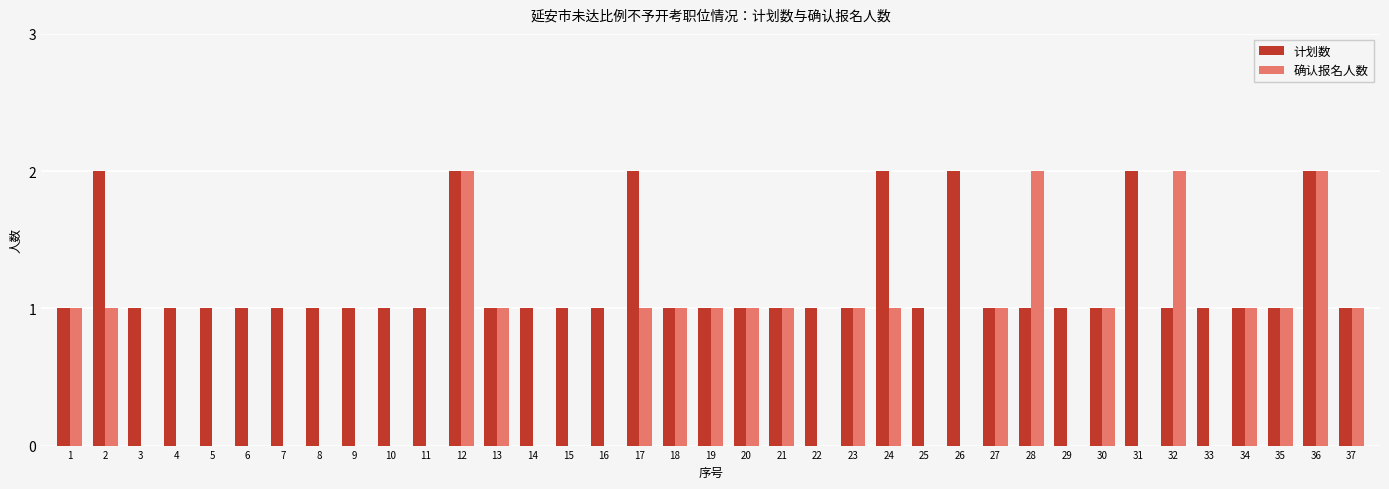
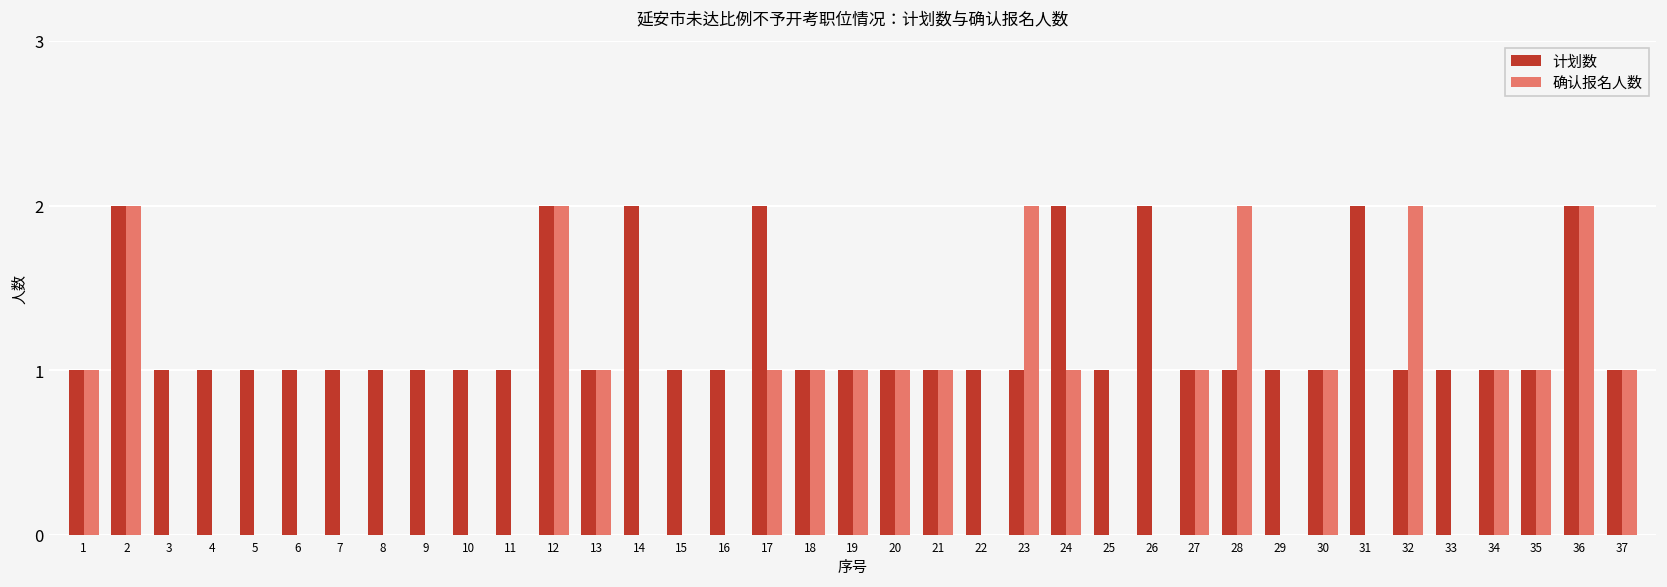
  {
    "计划数": {
      "1": 1,
      "2": 2,
      "3": 1,
      "4": 1,
      "5": 1,
      "6": 1,
      "7": 1,
      "8": 1,
      "9": 1,
      "10": 1,
      "11": 1,
      "12": 2,
      "13": 1,
-     "14": 1,
+     "14": 2,
      "15": 1,
      "16": 1,
      "17": 2,
      "18": 1,
      "19": 1,
      "20": 1,
      "21": 1,
      "22": 1,
      "23": 1,
      "24": 2,
      "25": 1,
      "26": 2,
      "27": 1,
      "28": 1,
      "29": 1,
      "30": 1,
      "31": 2,
      "32": 1,
      "33": 1,
      "34": 1,
      "35": 1,
      "36": 2,
      "37": 1
    },
    "确认报名人数": {
      "1": 1,
-     "2": 1,
+     "2": 2,
      "3": 0,
      "4": 0,
      "5": 0,
      "6": 0,
      "7": 0,
      "8": 0,
      "9": 0,
      "10": 0,
      "11": 0,
      "12": 2,
      "13": 1,
      "14": 0,
      "15": 0,
      "16": 0,
      "17": 1,
      "18": 1,
      "19": 1,
      "20": 1,
      "21": 1,
      "22": 0,
-     "23": 1,
+     "23": 2,
      "24": 1,
      "25": 0,
      "26": 0,
      "27": 1,
      "28": 2,
      "29": 0,
      "30": 1,
      "31": 0,
      "32": 2,
      "33": 0,
      "34": 1,
      "35": 1,
      "36": 2,
      "37": 1
    }
  }
